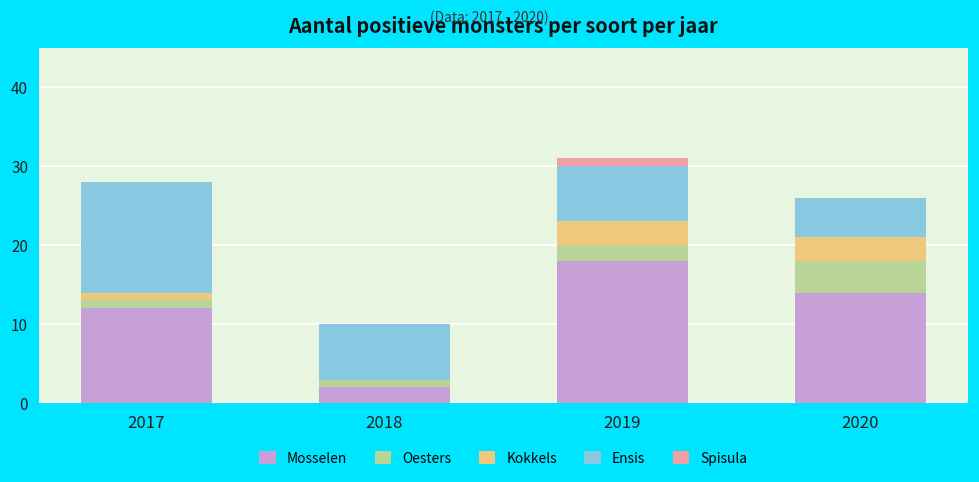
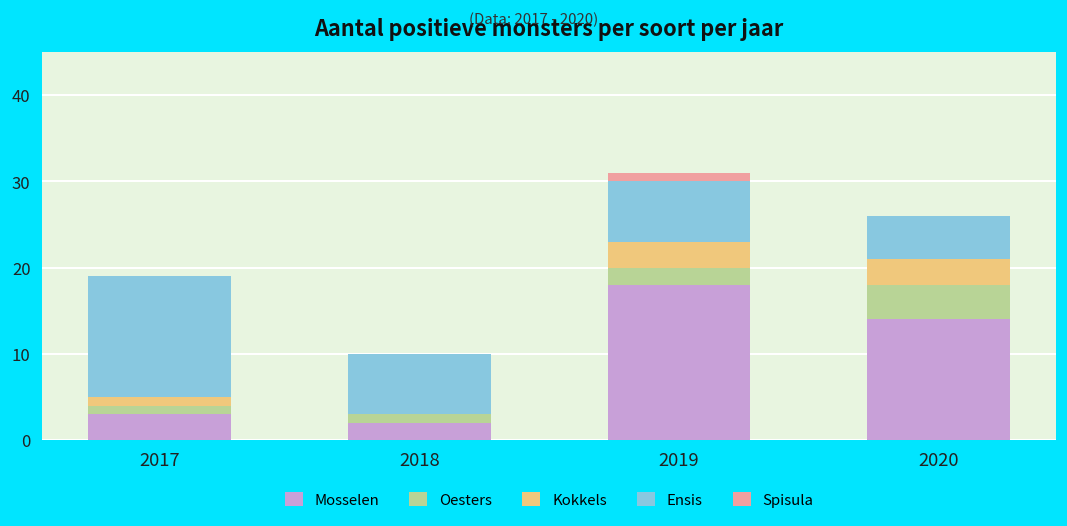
  {
    "Mosselen": {
-     "2017": 12,
+     "2017": 3,
      "2018": 2,
      "2019": 18,
      "2020": 14
    },
    "Oesters": {
      "2017": 1,
      "2018": 1,
      "2019": 2,
      "2020": 4
    },
    "Ensis": {
      "2017": 14,
      "2018": 7,
      "2019": 7,
      "2020": 5
    }
  }
